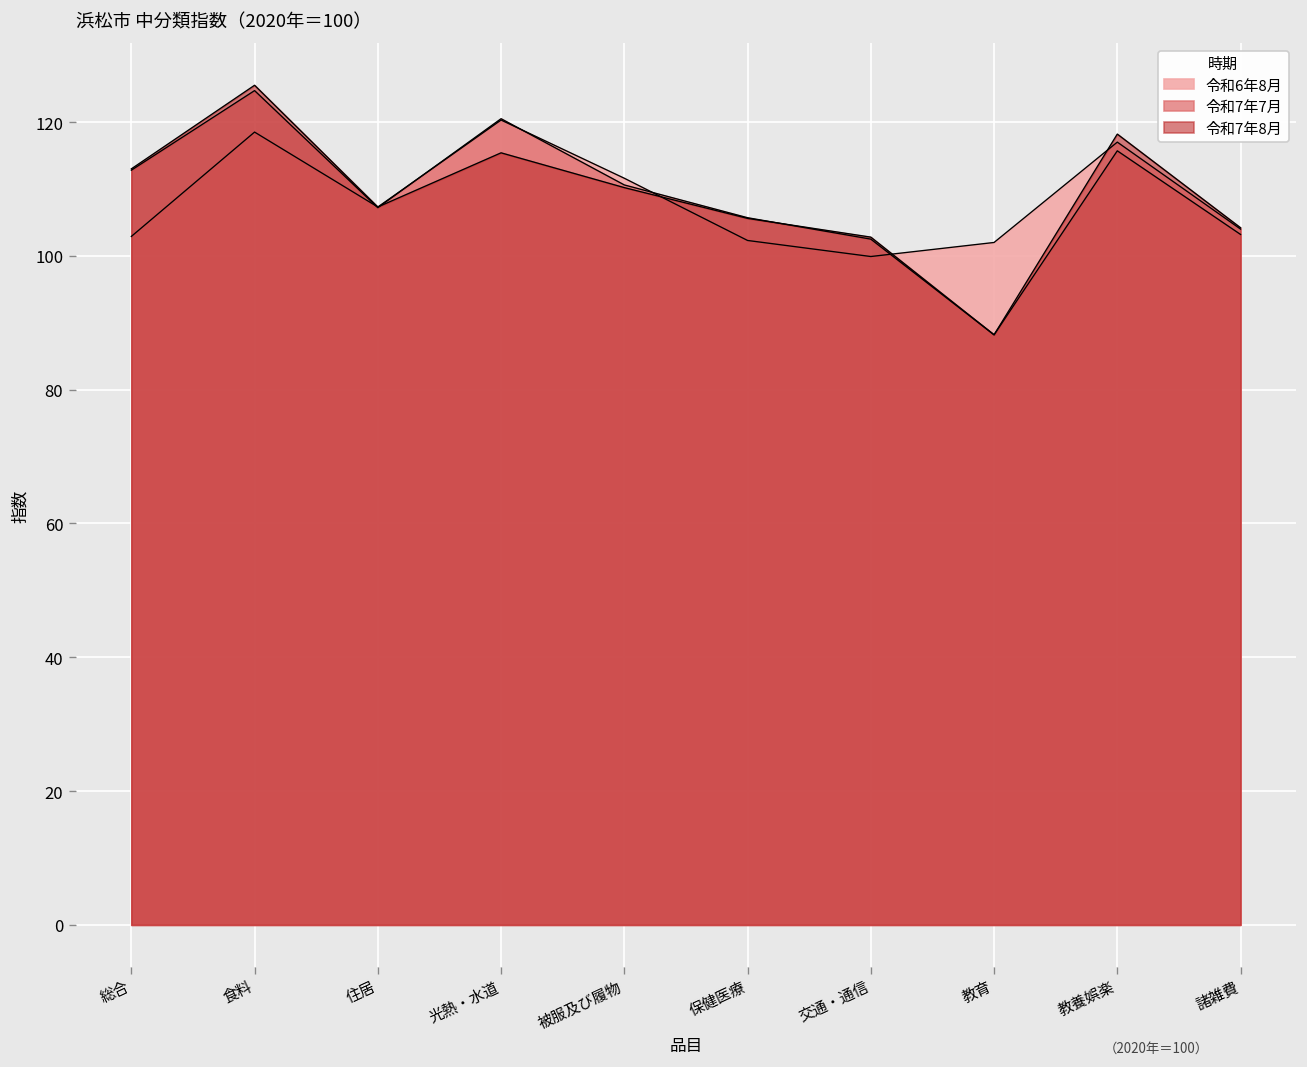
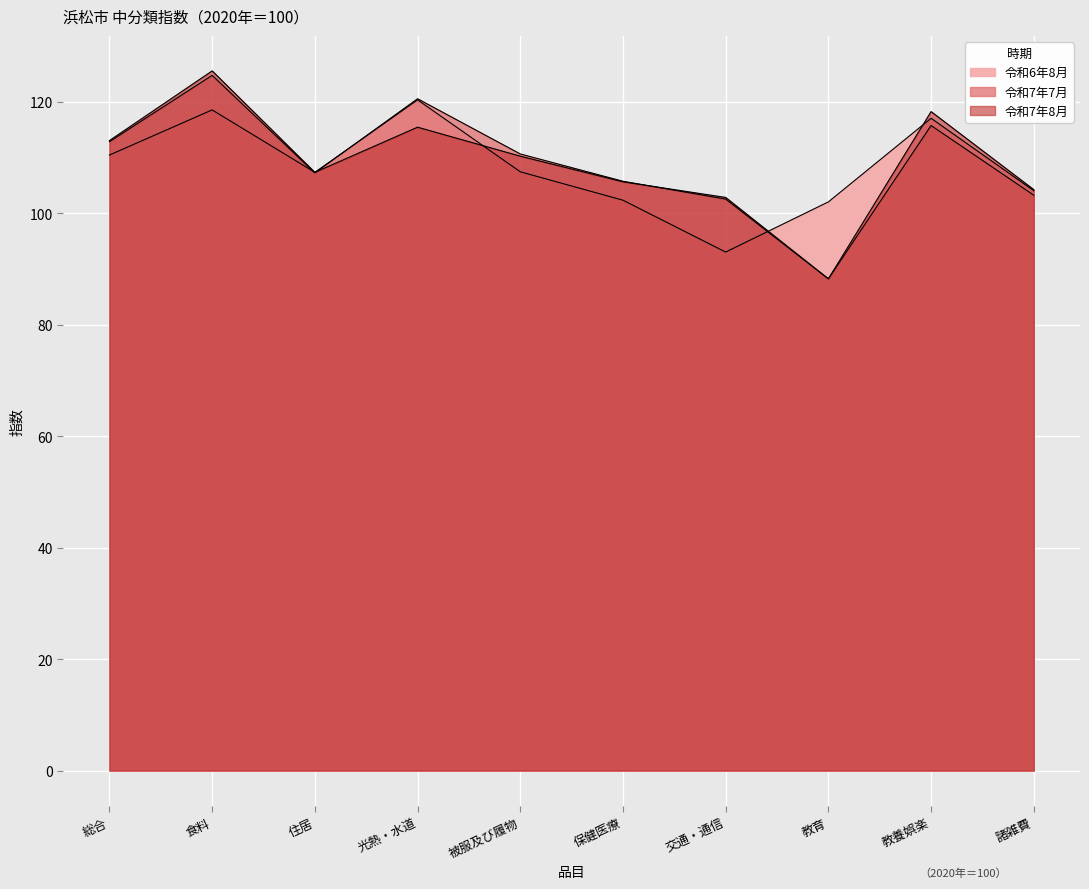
  {
    "令和6年8月": {
-     "総合": 103,
+     "総合": 110,
      "食料": 119,
-     "被服及び履物": 112,
+     "被服及び履物": 107,
      "保健医療": 102,
-     "交通・通信": 100,
+     "交通・通信": 93,
      "教育": 102,
      "教養娯楽": 117
    }
  }
